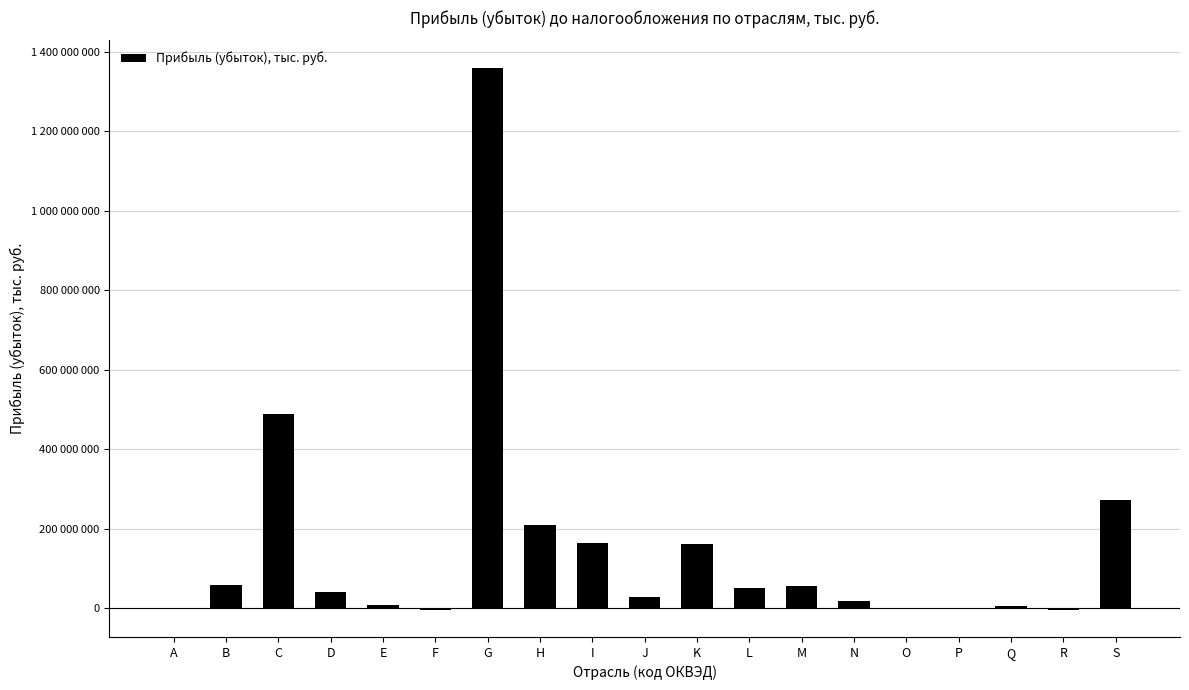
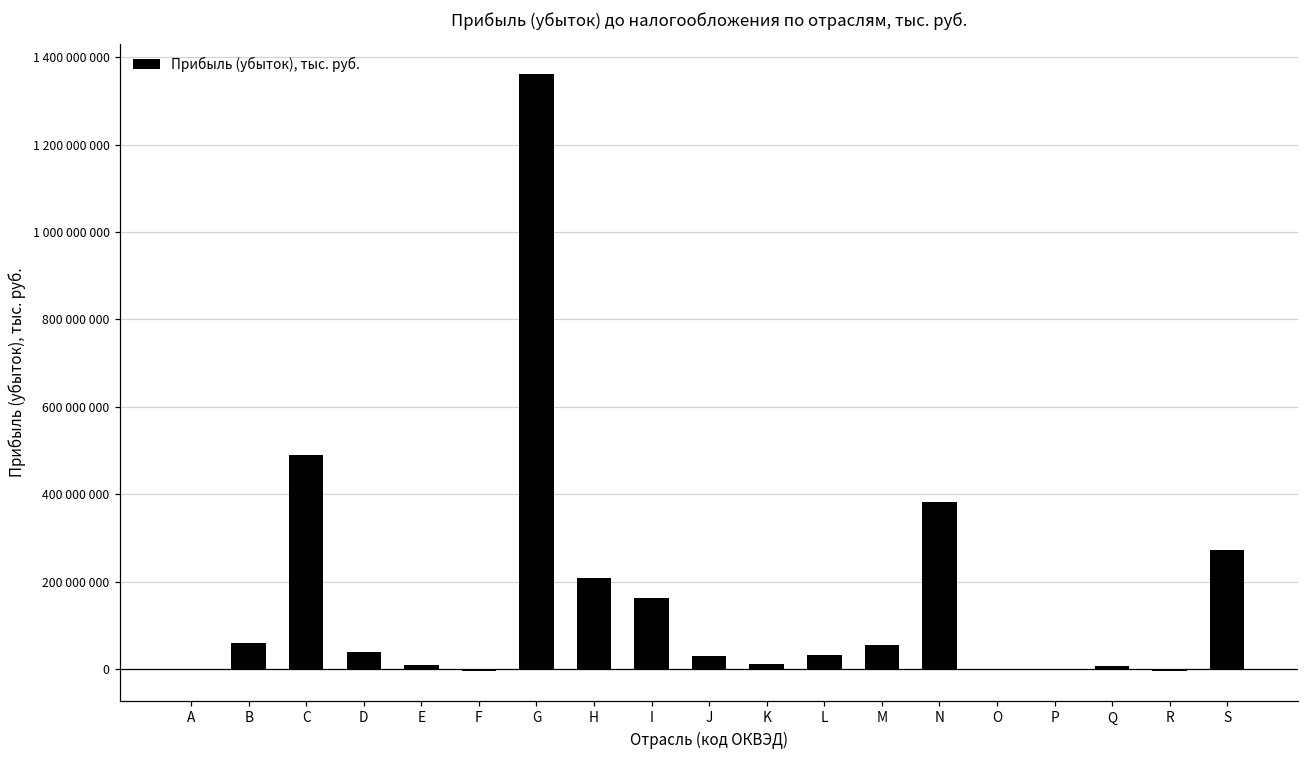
  {
    "B": 60000000,
    "C": 490000000,
    "D": 40000000,
    "E": 10000000,
    "G": 1360000000,
    "H": 210000000,
    "I": 160000000,
    "J": 30000000,
-   "K": 160000000,
-   "L": 50000000,
+   "K": 10000000,
+   "L": 30000000,
    "M": 60000000,
-   "N": 20000000,
+   "N": 380000000,
    "Q": 10000000,
    "S": 270000000
  }
